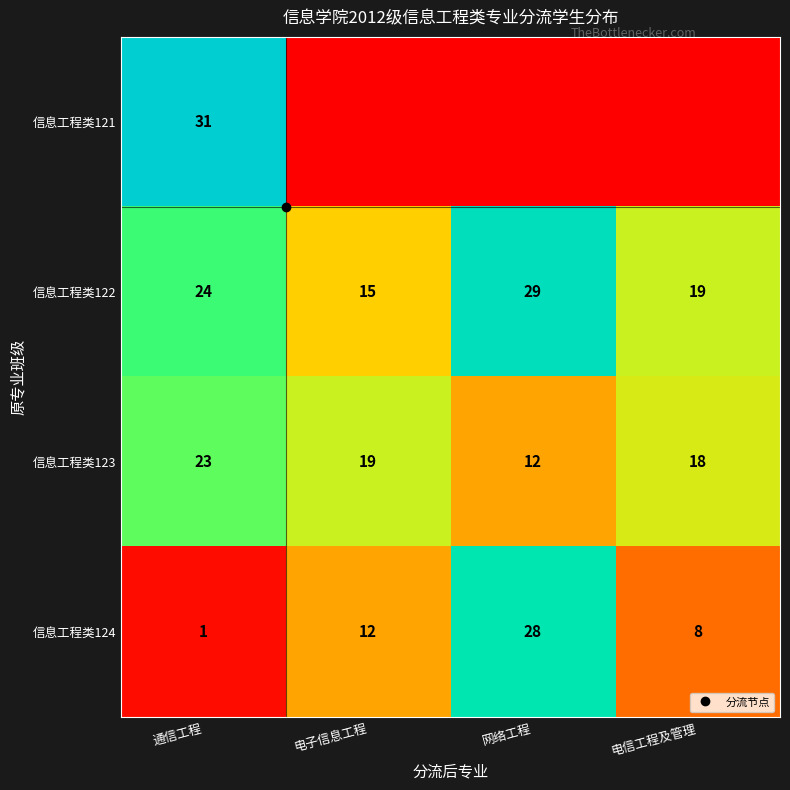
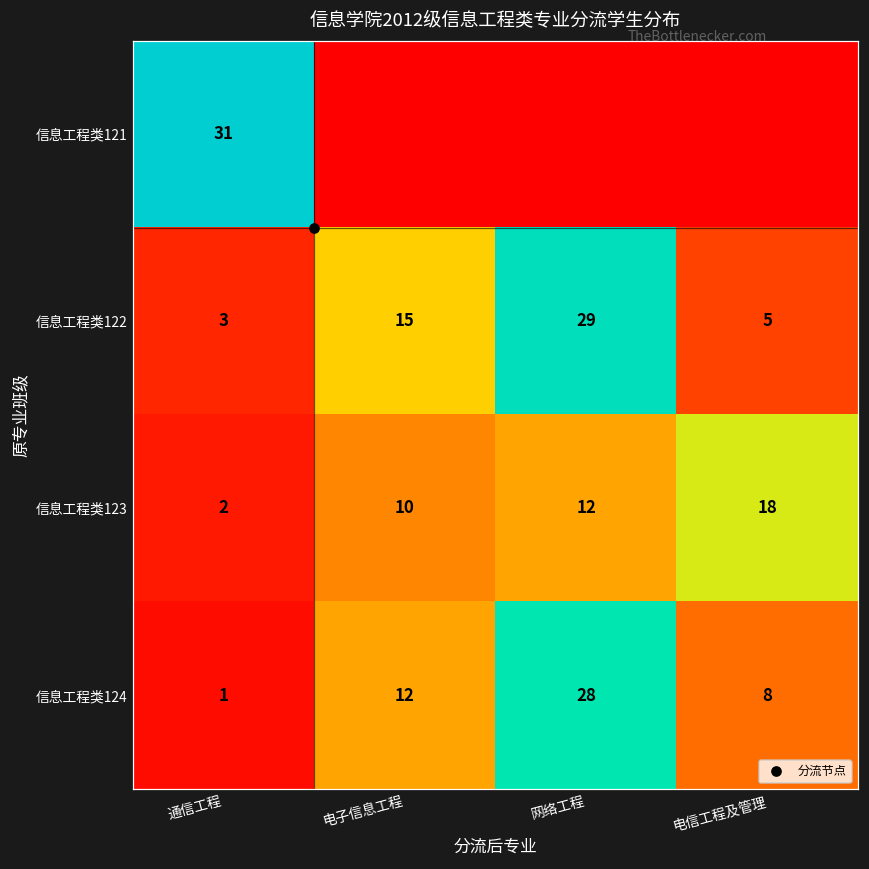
  {
    "信息工程类121": {
      "通信工程": 31
    },
    "信息工程类122": {
-     "通信工程": 24,
+     "通信工程": 3,
      "电子信息工程": 15,
      "网络工程": 29,
-     "电信工程及管理": 19
+     "电信工程及管理": 5
    },
    "信息工程类123": {
-     "通信工程": 23,
-     "电子信息工程": 19,
+     "通信工程": 2,
+     "电子信息工程": 10,
      "网络工程": 12,
      "电信工程及管理": 18
    },
    "信息工程类124": {
      "通信工程": 1,
      "电子信息工程": 12,
      "网络工程": 28,
      "电信工程及管理": 8
    }
  }
